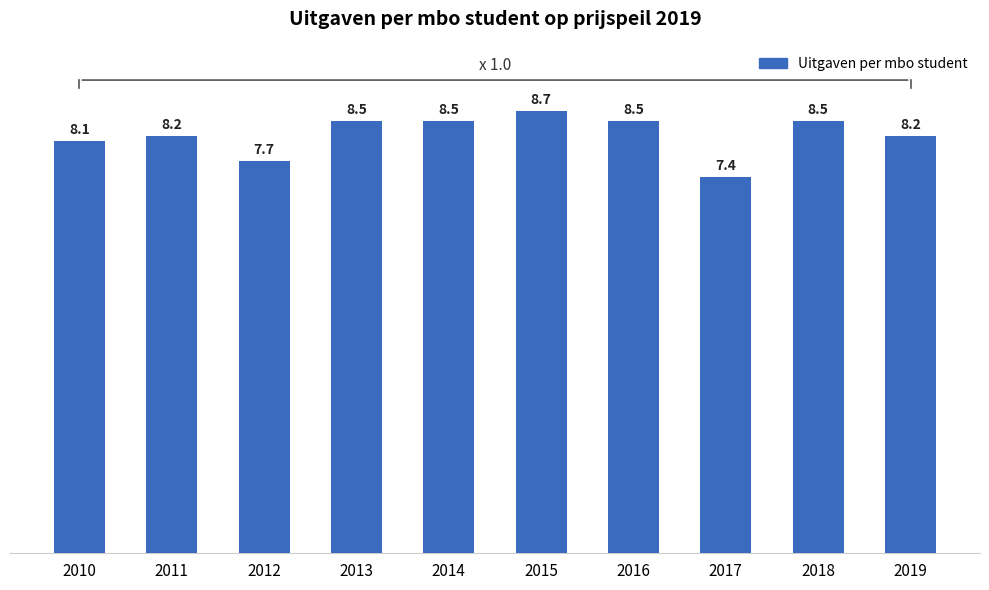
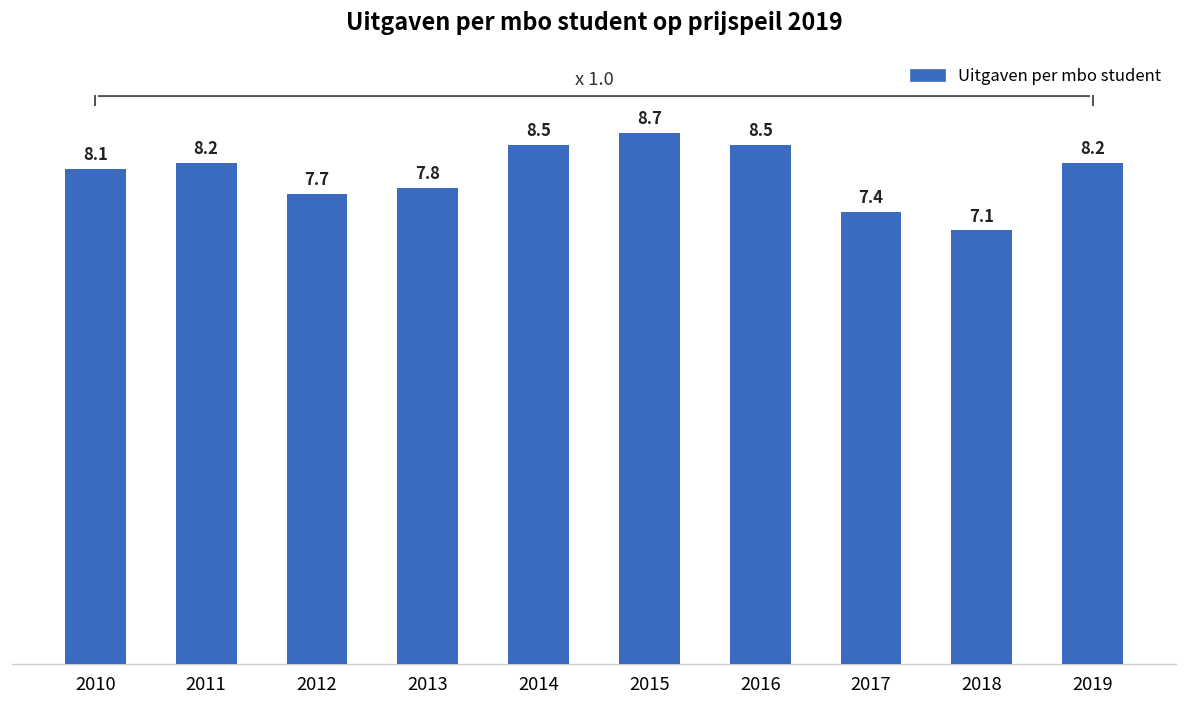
  {
    "Uitgaven per mbo student": {
      "2010": 8.1,
      "2011": 8.2,
      "2012": 7.7,
-     "2013": 8.5,
+     "2013": 7.8,
      "2014": 8.5,
      "2015": 8.7,
      "2016": 8.5,
      "2017": 7.4,
-     "2018": 8.5,
+     "2018": 7.1,
      "2019": 8.2
    }
  }
